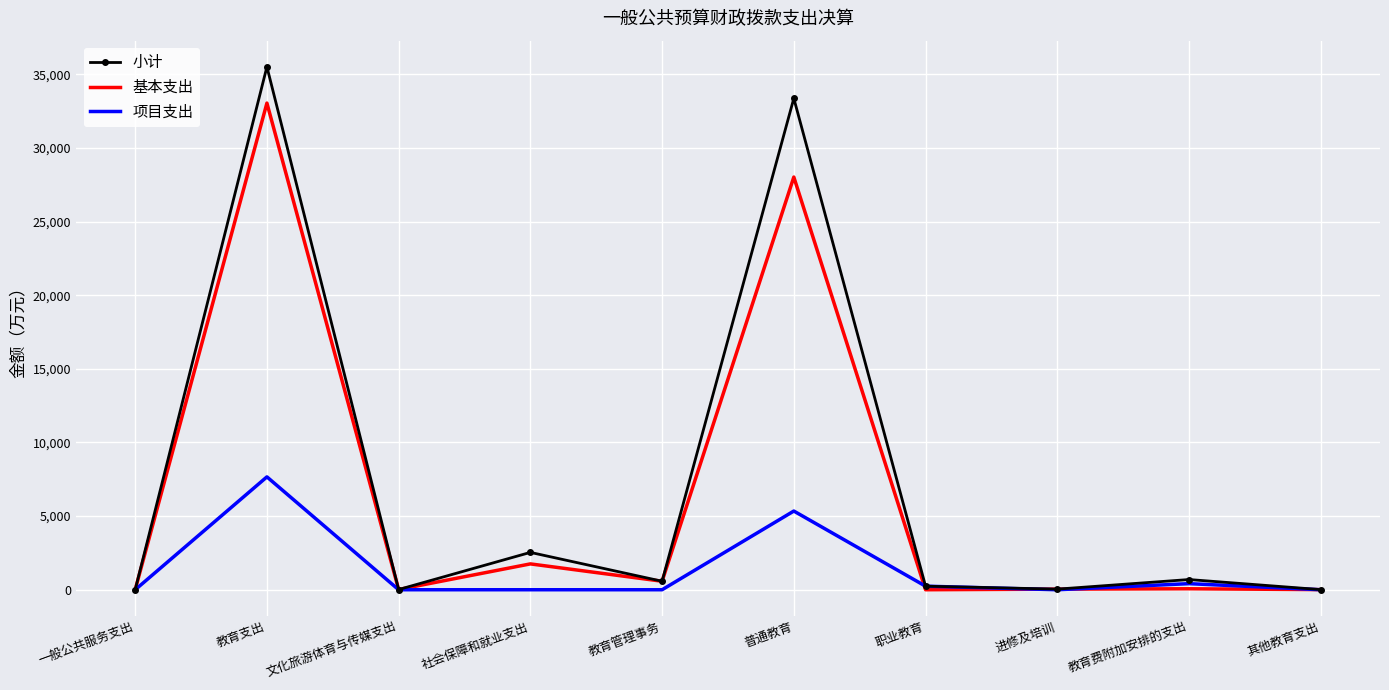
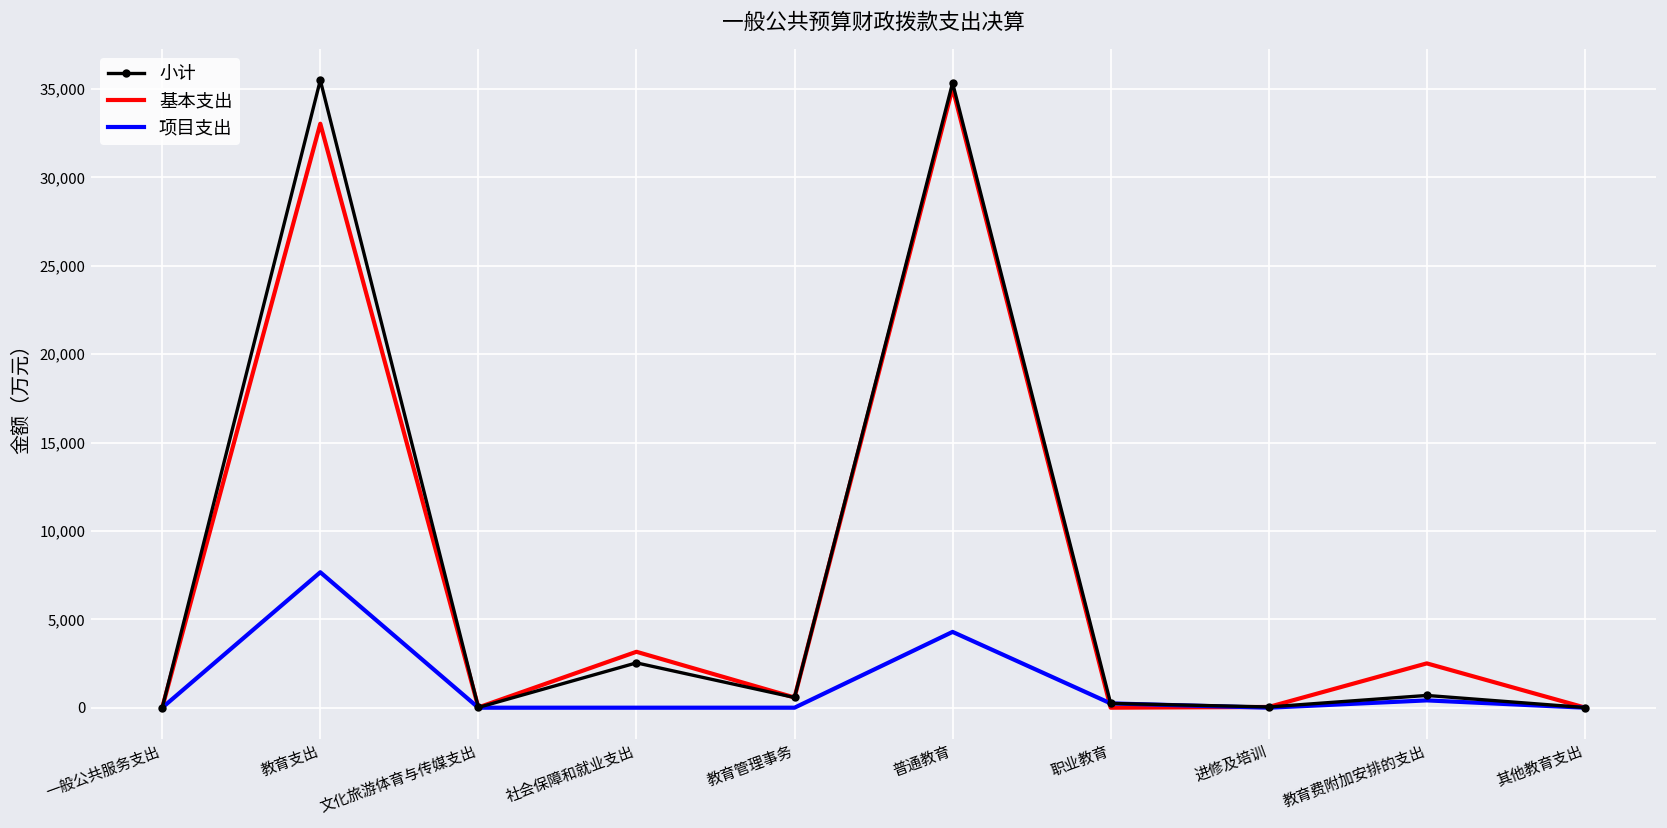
  {
    "小计": {
      "教育支出": "35,500",
      "社会保障和就业支出": "2,500",
-     "普通教育": "33,400",
+     "普通教育": "35,300",
      "教育费附加安排的支出": "700"
    },
    "基本支出": {
      "教育支出": "33,000",
-     "社会保障和就业支出": "1,800",
-     "普通教育": "28,000",
+     "社会保障和就业支出": "3,200",
+     "普通教育": "35,100",
      "职业教育": "0",
-     "教育费附加安排的支出": "100"
+     "教育费附加安排的支出": "2,500"
    },
    "项目支出": {
      "教育支出": "7,700",
      "社会保障和就业支出": "0",
      "教育管理事务": "0",
-     "普通教育": "5,300",
+     "普通教育": "4,300",
      "教育费附加安排的支出": "400"
    }
  }
